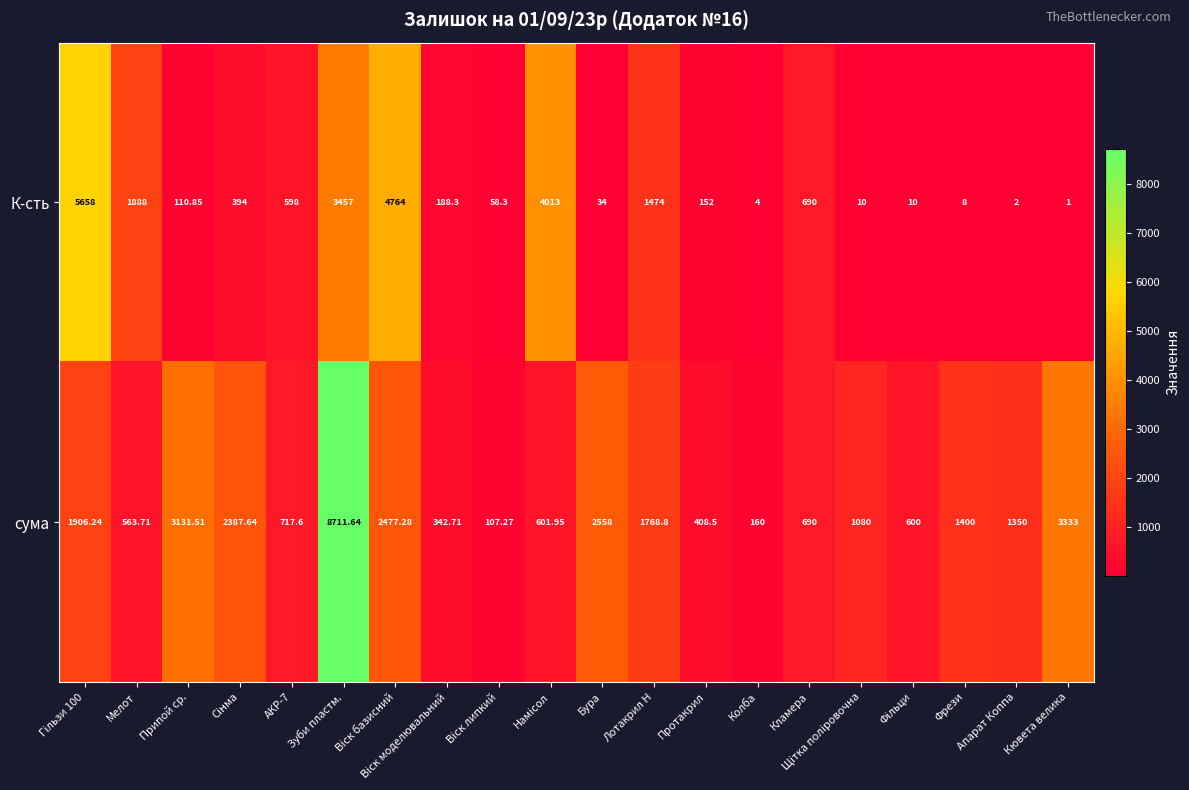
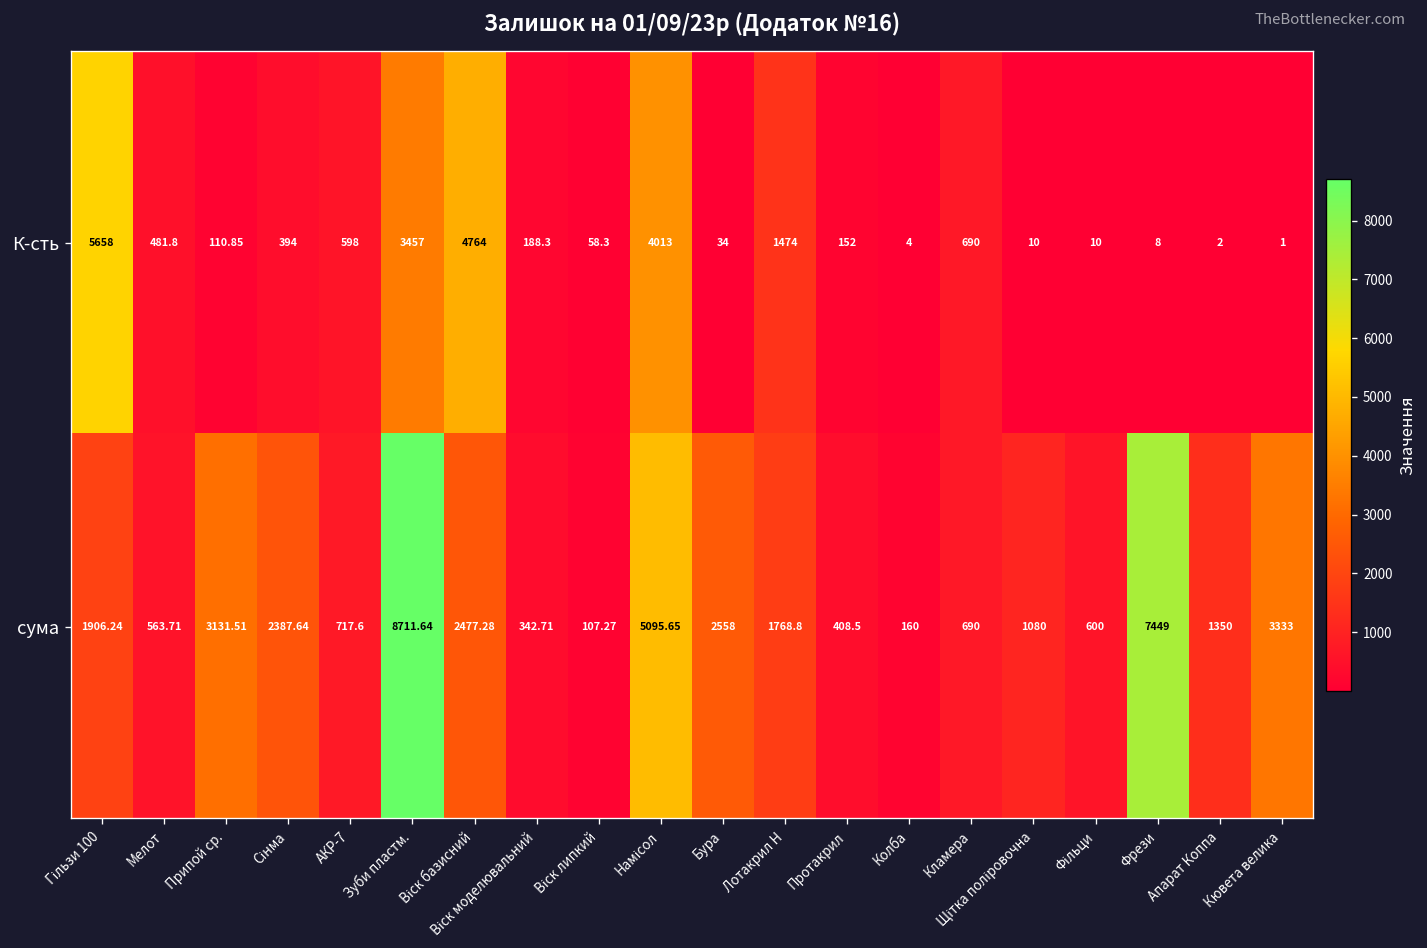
  {
    "К-сть": {
      "Гільзи 100": 5658,
-     "Мелот": 1888,
+     "Мелот": 481.8,
      "Припой ср.": 110.85,
      "Сінма": 394,
      "АКР-7": 598,
      "Зуби пластм.": 3457,
      "Віск базисний": 4764,
      "Віск моделювальний": 188.3,
      "Віск липкий": 58.3,
      "Намісол": 4013,
      "Бура": 34,
      "Лотакрил Н": 1474,
      "Протакрил": 152,
      "Колба": 4,
      "Кламера": 690,
      "Щітка поліровочна": 10,
      "Фільци": 10,
      "Фрези": 8,
      "Апарат Коппа": 2,
      "Кювета велика": 1
    },
    "сума": {
      "Гільзи 100": 1906.24,
      "Мелот": 563.71,
      "Припой ср.": 3131.51,
      "Сінма": 2387.64,
      "АКР-7": 717.6,
      "Зуби пластм.": 8711.64,
      "Віск базисний": 2477.28,
      "Віск моделювальний": 342.71,
      "Віск липкий": 107.27,
-     "Намісол": 601.95,
+     "Намісол": 5095.65,
      "Бура": 2558,
      "Лотакрил Н": 1768.8,
      "Протакрил": 408.5,
      "Колба": 160,
      "Кламера": 690,
      "Щітка поліровочна": 1080,
      "Фільци": 600,
-     "Фрези": 1400,
+     "Фрези": 7449,
      "Апарат Коппа": 1350,
      "Кювета велика": 3333
    }
  }
